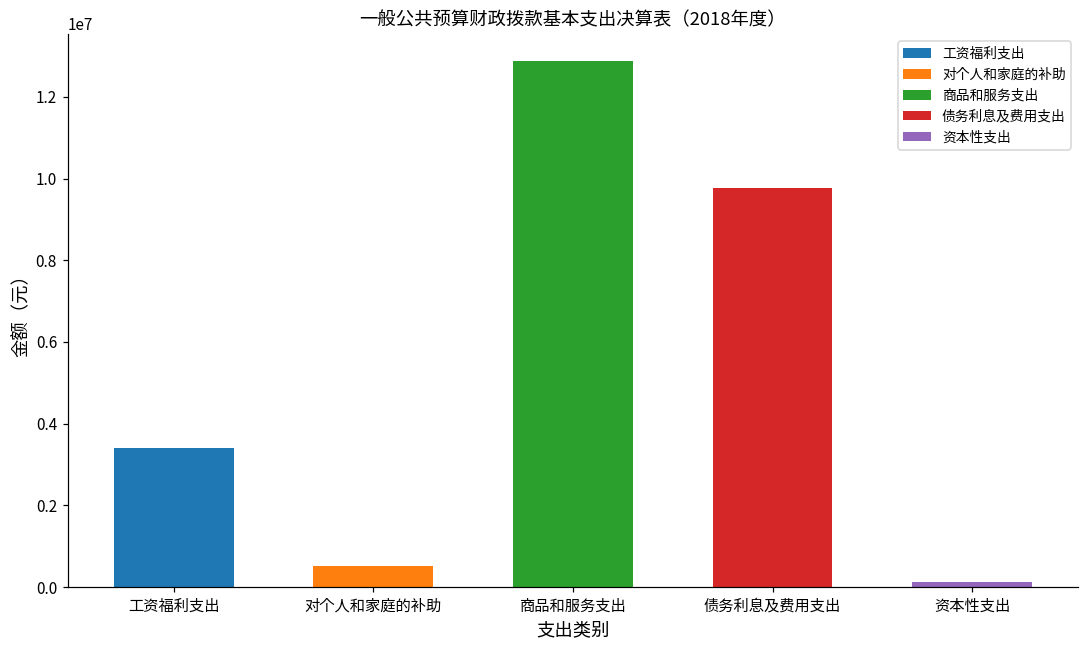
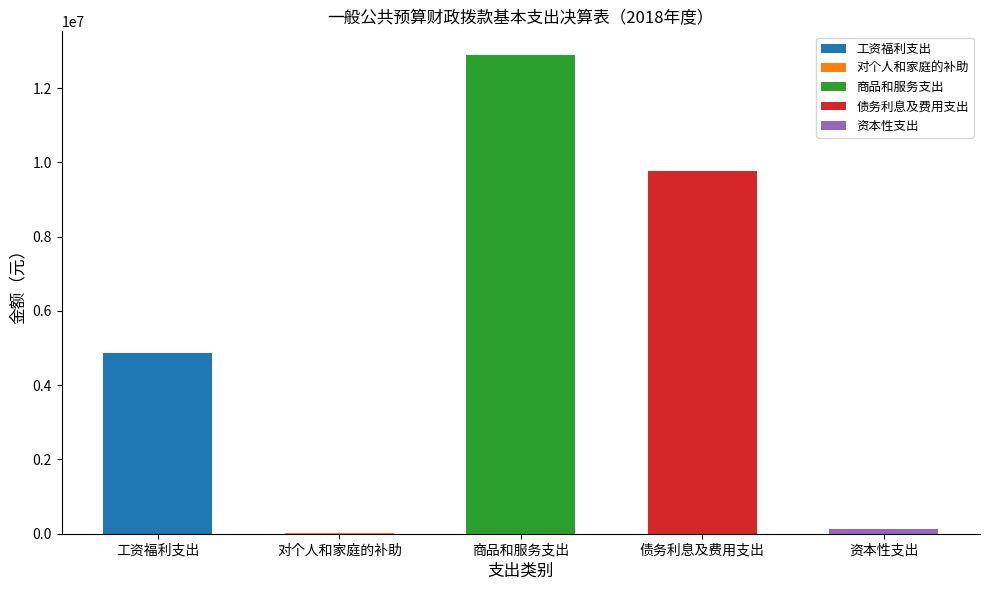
  {
-   "工资福利支出": 3400000,
-   "对个人和家庭的补助": 500000,
+   "工资福利支出": 4900000,
+   "对个人和家庭的补助": 0,
    "商品和服务支出": 12900000,
    "债务利息及费用支出": 9800000,
    "资本性支出": 100000
  }
